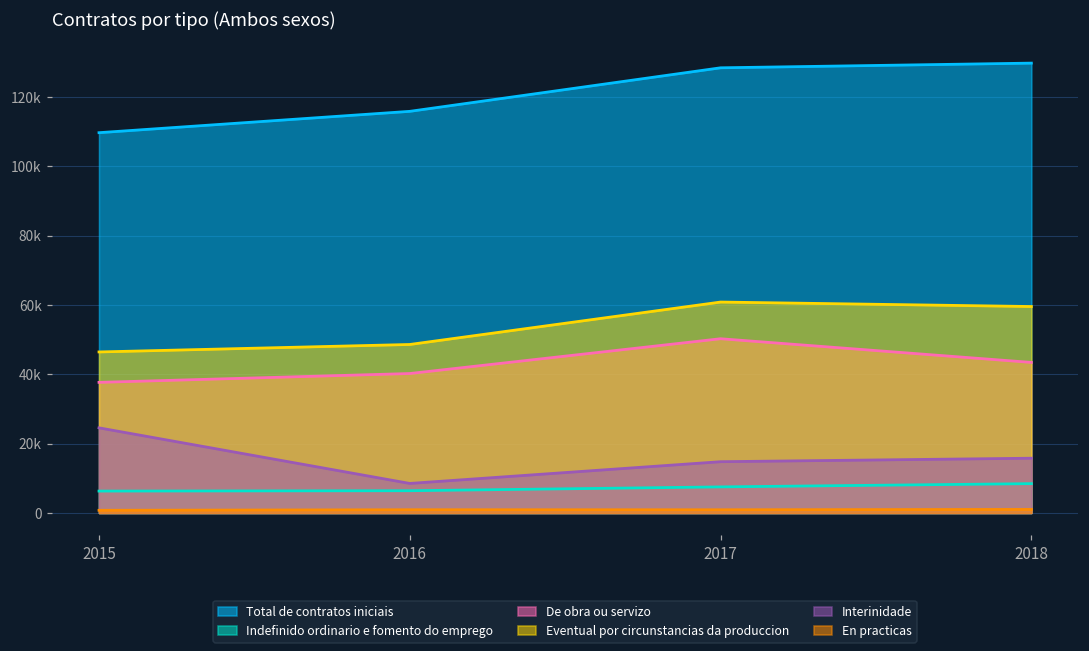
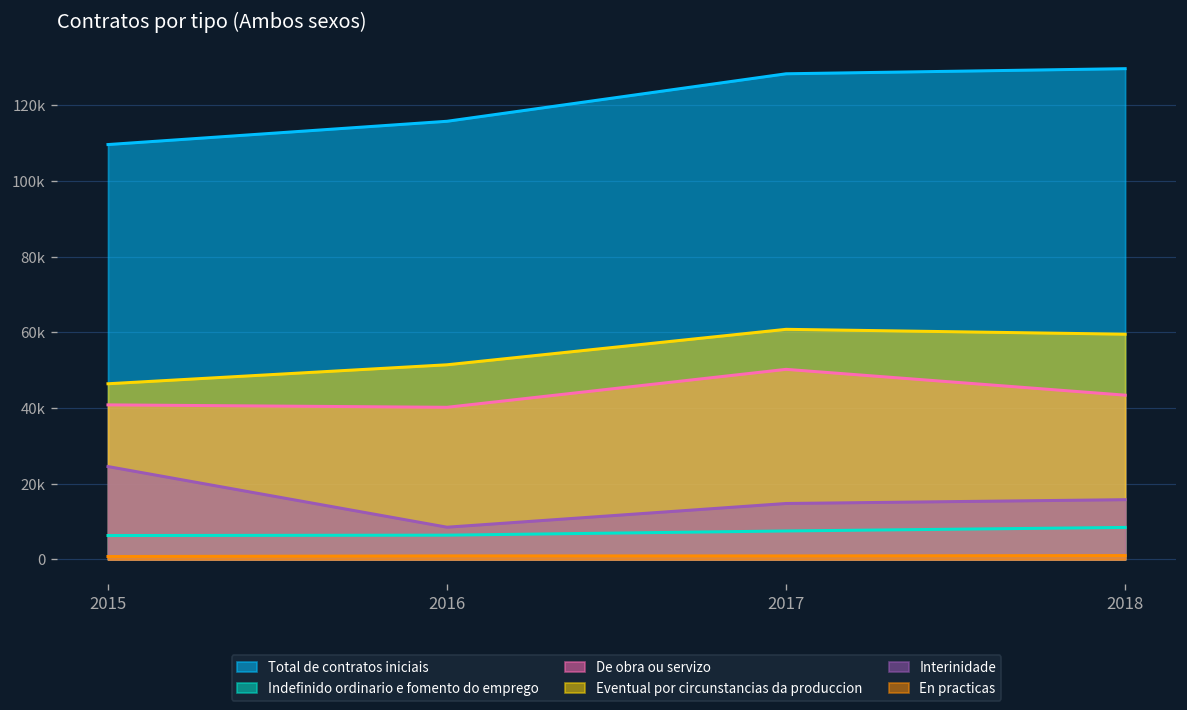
  {
    "De obra ou servizo": {
-     "2015": 38000,
+     "2015": 41000,
      "2016": 40000,
      "2017": 50000,
      "2018": 43000
    },
    "Eventual por circunstancias da produccion": {
      "2015": 46000,
-     "2016": 49000,
+     "2016": 51000,
      "2017": 61000,
      "2018": 60000
    },
    "Interinidade": {
      "2015": 25000,
      "2016": 9000,
      "2017": 15000,
      "2018": 16000
    },
    "En practicas": {
      "2015": 1000,
      "2016": 1000,
      "2017": 1000,
      "2018": 1000
    }
  }
